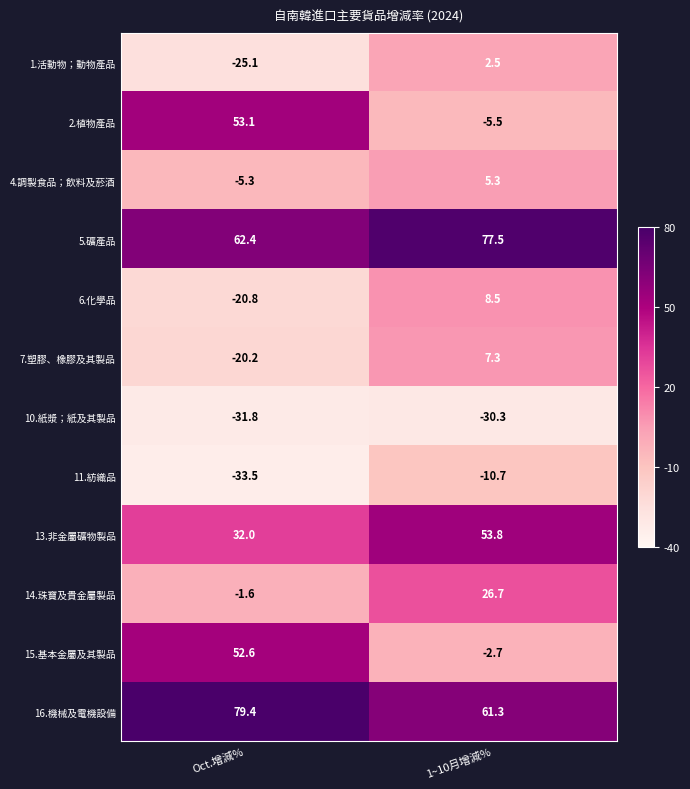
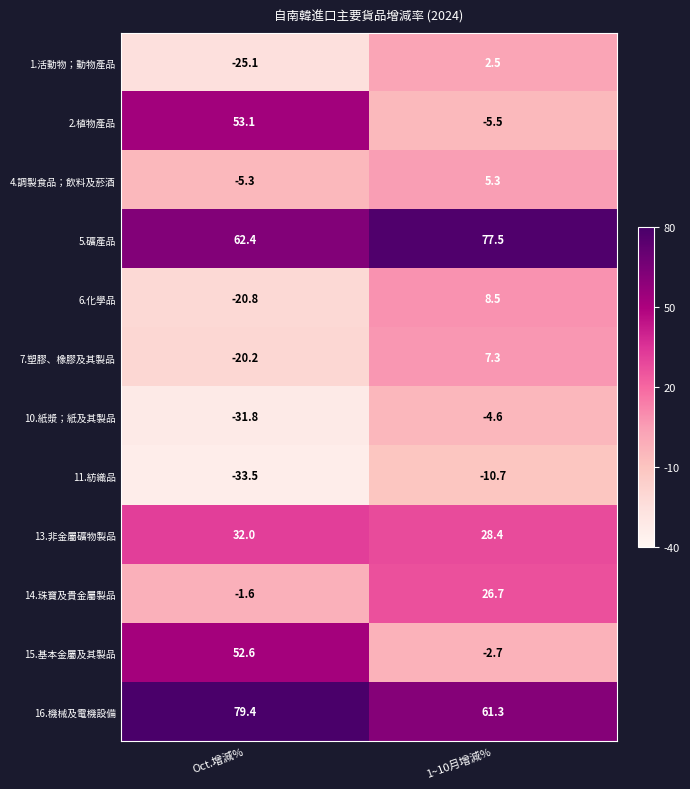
  {
    "1.活動物；動物產品": {
      "Oct.增減%": -25.1,
      "1~10月增減%": 2.5
    },
    "2.植物產品": {
      "Oct.增減%": 53.1,
      "1~10月增減%": -5.5
    },
    "4.調製食品；飲料及菸酒": {
      "Oct.增減%": -5.3,
      "1~10月增減%": 5.3
    },
    "5.礦產品": {
      "Oct.增減%": 62.4,
      "1~10月增減%": 77.5
    },
    "6.化學品": {
      "Oct.增減%": -20.8,
      "1~10月增減%": 8.5
    },
    "7.塑膠、橡膠及其製品": {
      "Oct.增減%": -20.2,
      "1~10月增減%": 7.3
    },
    "10.紙漿；紙及其製品": {
      "Oct.增減%": -31.8,
-     "1~10月增減%": -30.3
+     "1~10月增減%": -4.6
    },
    "11.紡織品": {
      "Oct.增減%": -33.5,
      "1~10月增減%": -10.7
    },
    "13.非金屬礦物製品": {
      "Oct.增減%": 32.0,
-     "1~10月增減%": 53.8
+     "1~10月增減%": 28.4
    },
    "14.珠寶及貴金屬製品": {
      "Oct.增減%": -1.6,
      "1~10月增減%": 26.7
    },
    "15.基本金屬及其製品": {
      "Oct.增減%": 52.6,
      "1~10月增減%": -2.7
    },
    "16.機械及電機設備": {
      "Oct.增減%": 79.4,
      "1~10月增減%": 61.3
    }
  }
